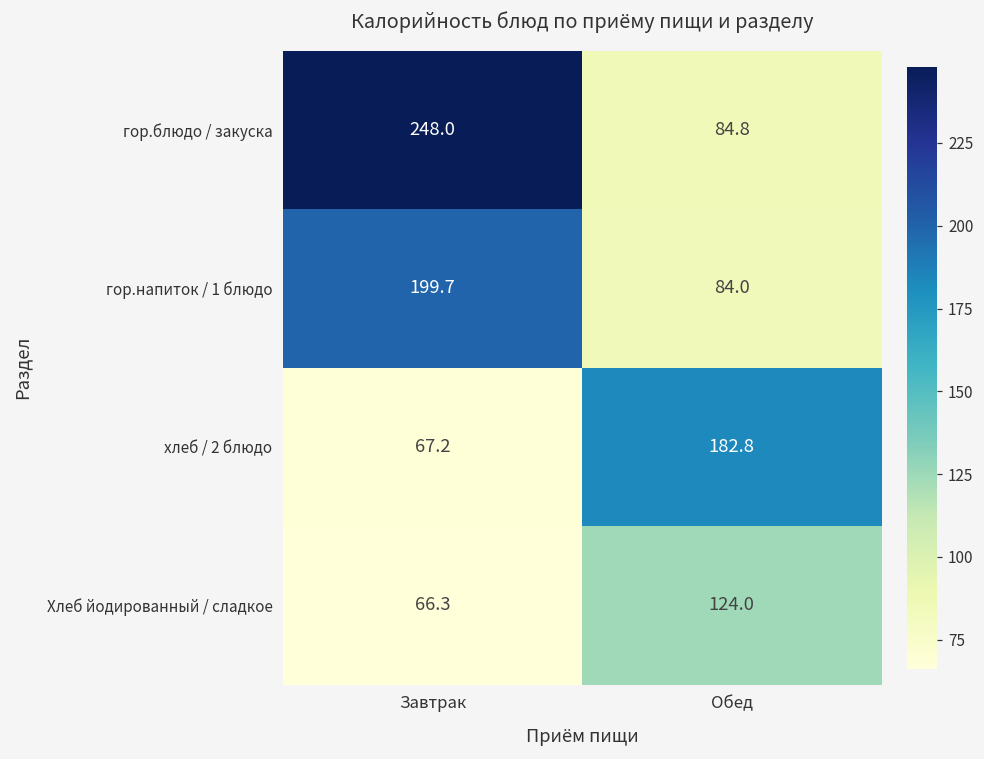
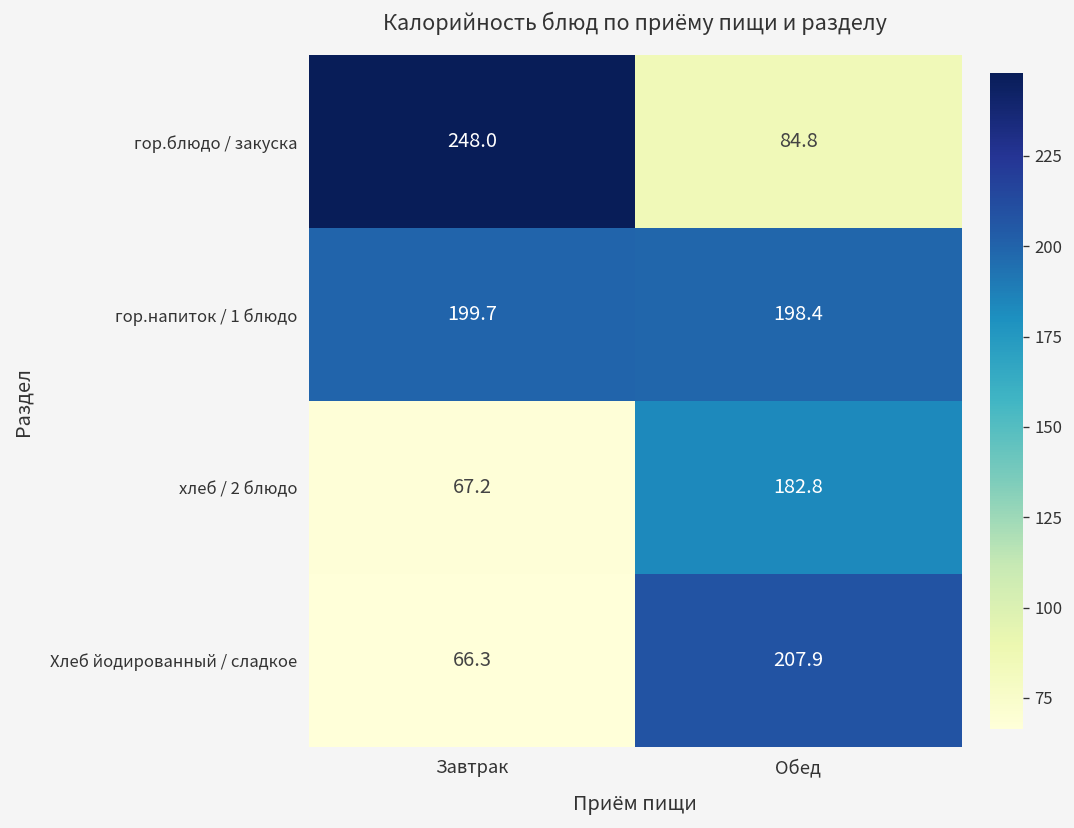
  {
    "гор.блюдо / закуска": {
      "Завтрак": 248.0,
      "Обед": 84.8
    },
    "гор.напиток / 1 блюдо": {
      "Завтрак": 199.7,
-     "Обед": 84.0
+     "Обед": 198.4
    },
    "хлеб / 2 блюдо": {
      "Завтрак": 67.2,
      "Обед": 182.8
    },
    "Хлеб йодированный / сладкое": {
      "Завтрак": 66.3,
-     "Обед": 124.0
+     "Обед": 207.9
    }
  }
